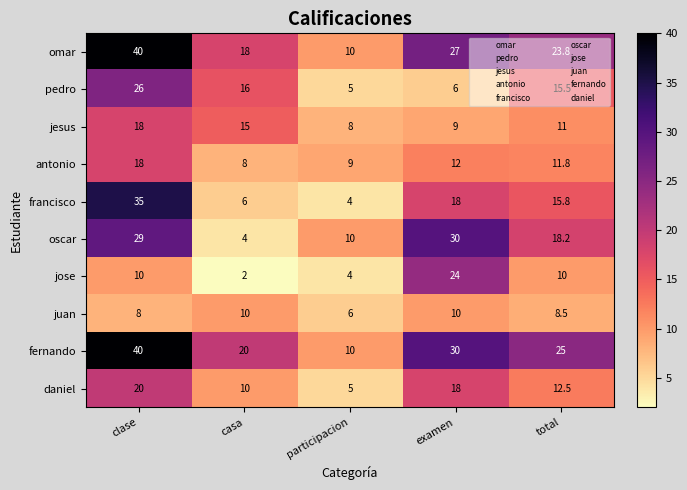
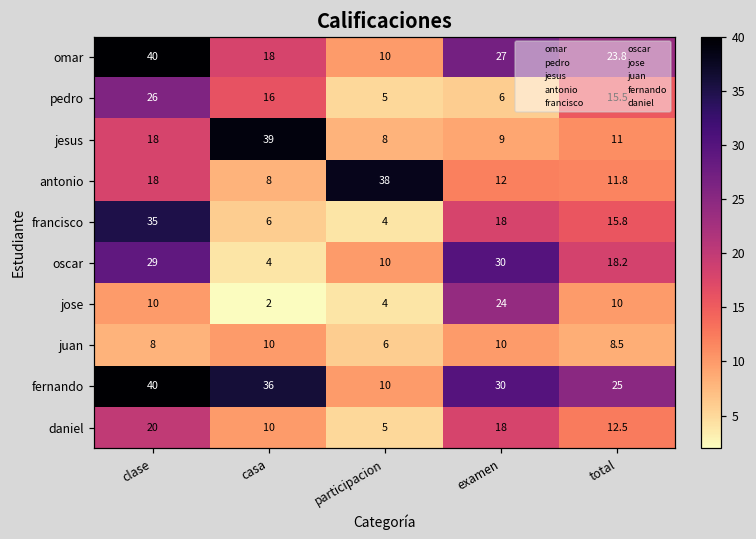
  {
    "omar": {
      "clase": 40,
      "casa": 18,
      "participacion": 10,
      "examen": 27
    },
    "pedro": {
      "clase": 26,
      "casa": 16,
      "participacion": 5,
      "examen": 6
    },
    "jesus": {
      "clase": 18,
-     "casa": 15,
+     "casa": 39,
      "participacion": 8,
      "examen": 9,
      "total": 11
    },
    "antonio": {
      "clase": 18,
      "casa": 8,
-     "participacion": 9,
+     "participacion": 38,
      "examen": 12,
      "total": 11.8
    },
    "francisco": {
      "clase": 35,
      "casa": 6,
      "participacion": 4,
      "examen": 18,
      "total": 15.8
    },
    "oscar": {
      "clase": 29,
      "casa": 4,
      "participacion": 10,
      "examen": 30,
      "total": 18.2
    },
    "jose": {
      "clase": 10,
      "casa": 2,
      "participacion": 4,
      "examen": 24,
      "total": 10
    },
    "juan": {
      "clase": 8,
      "casa": 10,
      "participacion": 6,
      "examen": 10,
      "total": 8.5
    },
    "fernando": {
      "clase": 40,
-     "casa": 20,
+     "casa": 36,
      "participacion": 10,
      "examen": 30,
      "total": 25
    },
    "daniel": {
      "clase": 20,
      "casa": 10,
      "participacion": 5,
      "examen": 18,
      "total": 12.5
    }
  }
